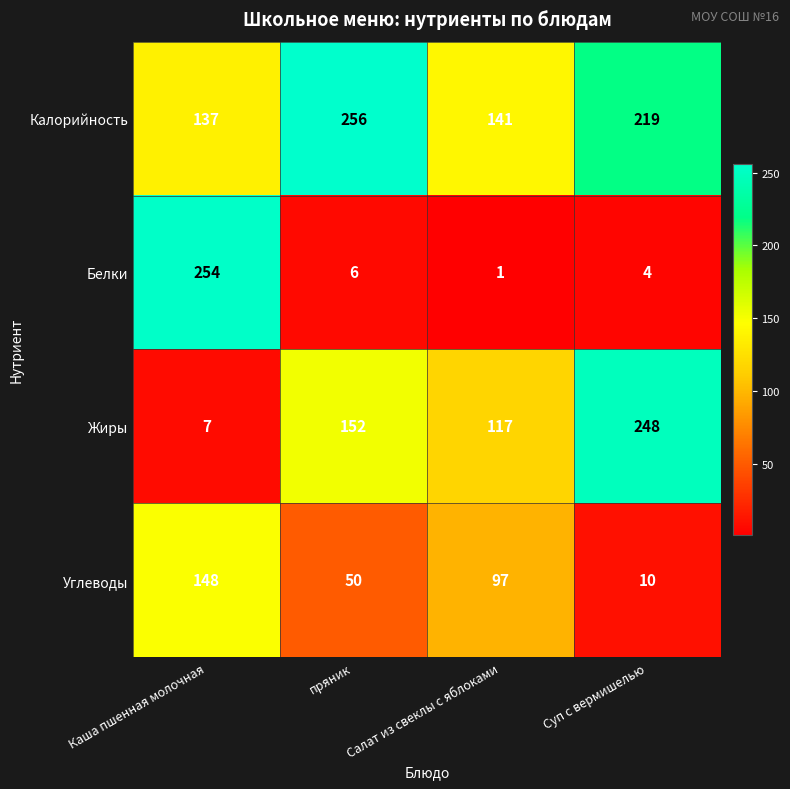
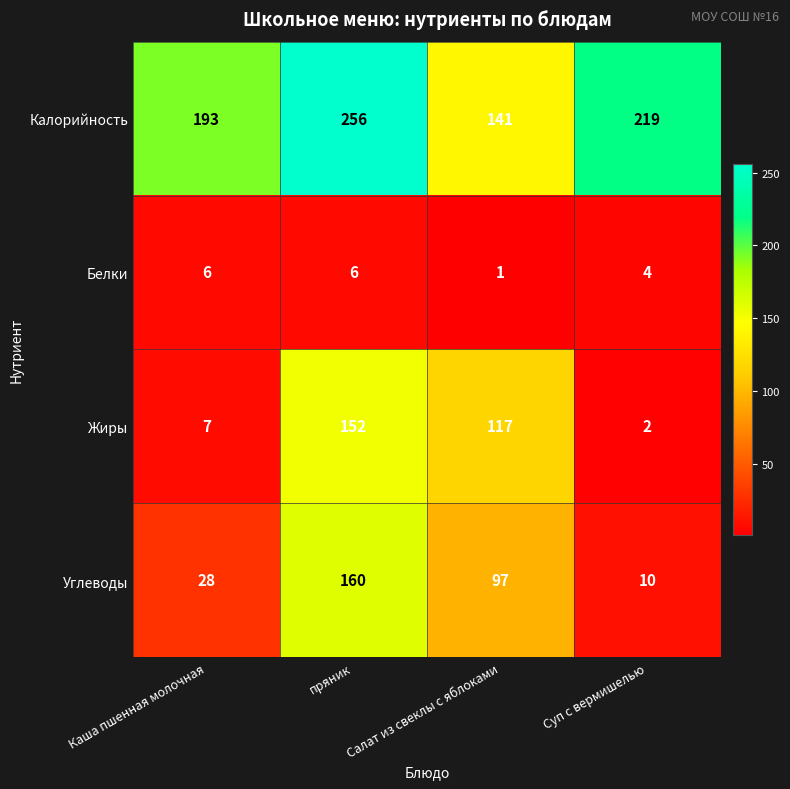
  {
    "Калорийность": {
-     "Каша пшенная молочная": 137,
+     "Каша пшенная молочная": 193,
      "пряник": 256,
      "Салат из свеклы с яблоками": 141,
      "Суп с вермишелью": 219
    },
    "Белки": {
-     "Каша пшенная молочная": 254,
+     "Каша пшенная молочная": 6,
      "пряник": 6,
      "Салат из свеклы с яблоками": 1,
      "Суп с вермишелью": 4
    },
    "Жиры": {
      "Каша пшенная молочная": 7,
      "пряник": 152,
      "Салат из свеклы с яблоками": 117,
-     "Суп с вермишелью": 248
+     "Суп с вермишелью": 2
    },
    "Углеводы": {
-     "Каша пшенная молочная": 148,
-     "пряник": 50,
+     "Каша пшенная молочная": 28,
+     "пряник": 160,
      "Салат из свеклы с яблоками": 97,
      "Суп с вермишелью": 10
    }
  }
